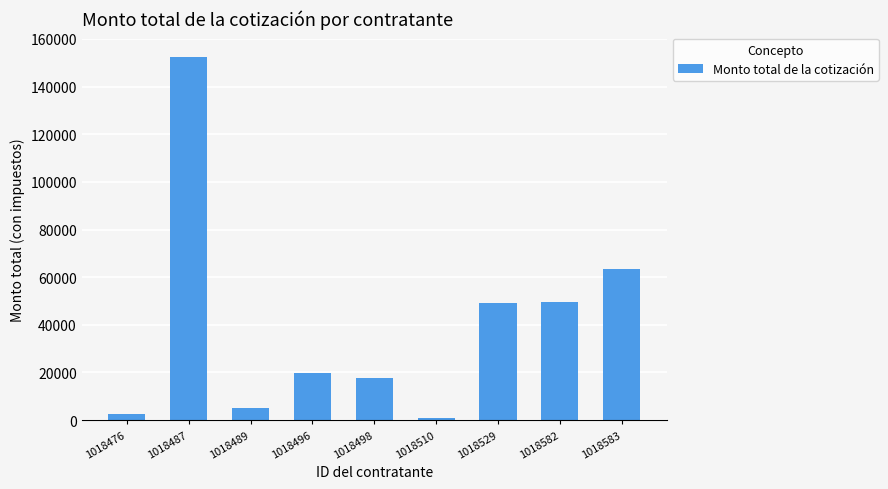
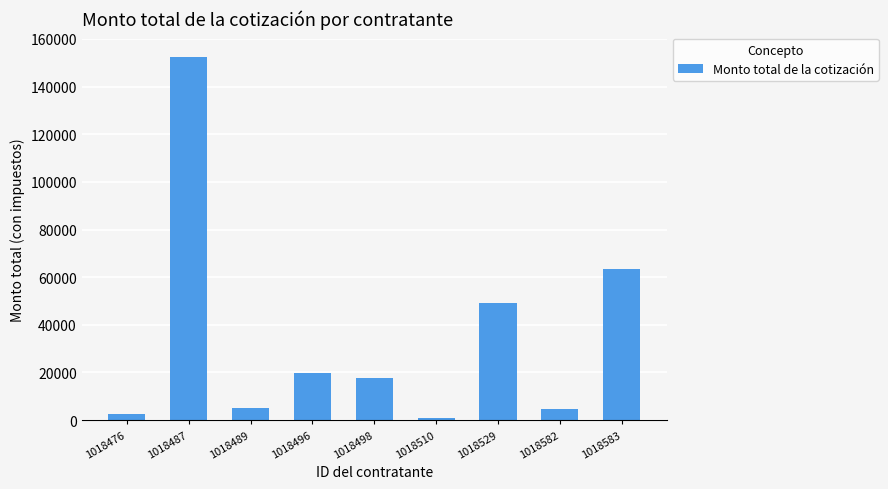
  {
    "1018476": 2000,
    "1018487": 153000,
    "1018489": 5000,
    "1018496": 20000,
    "1018498": 18000,
    "1018529": 49000,
-   "1018582": 50000,
+   "1018582": 5000,
    "1018583": 63000
  }
